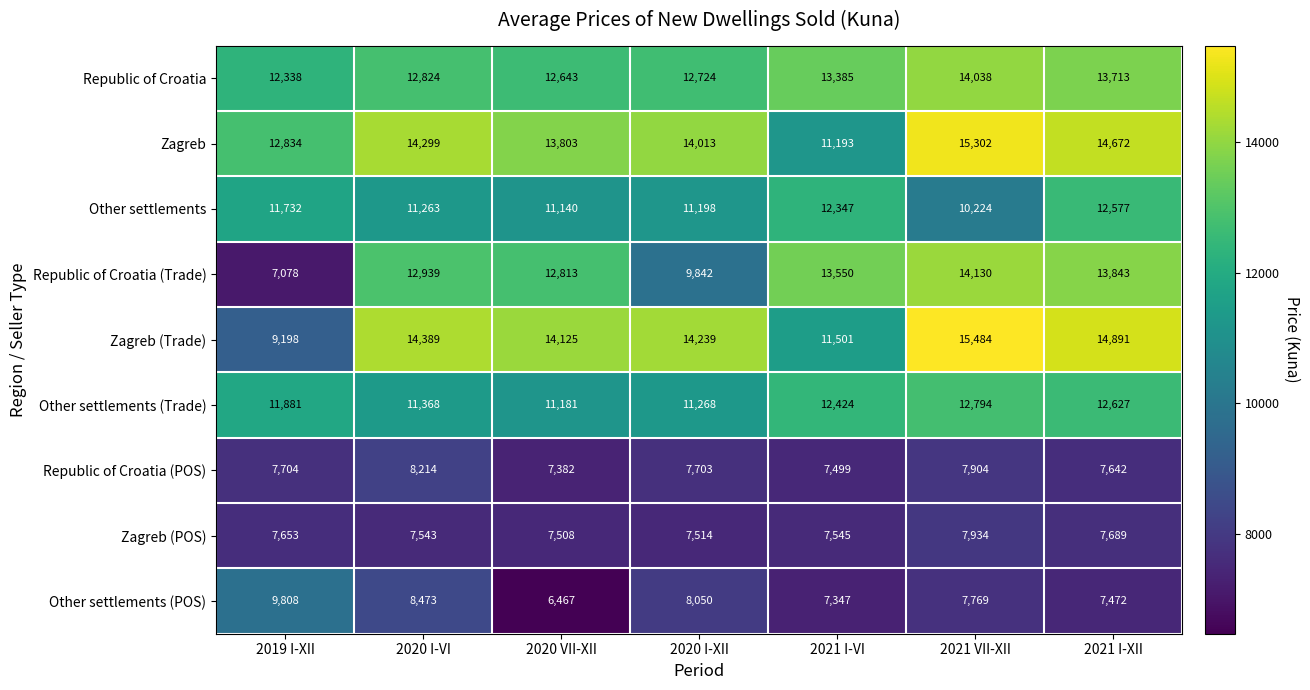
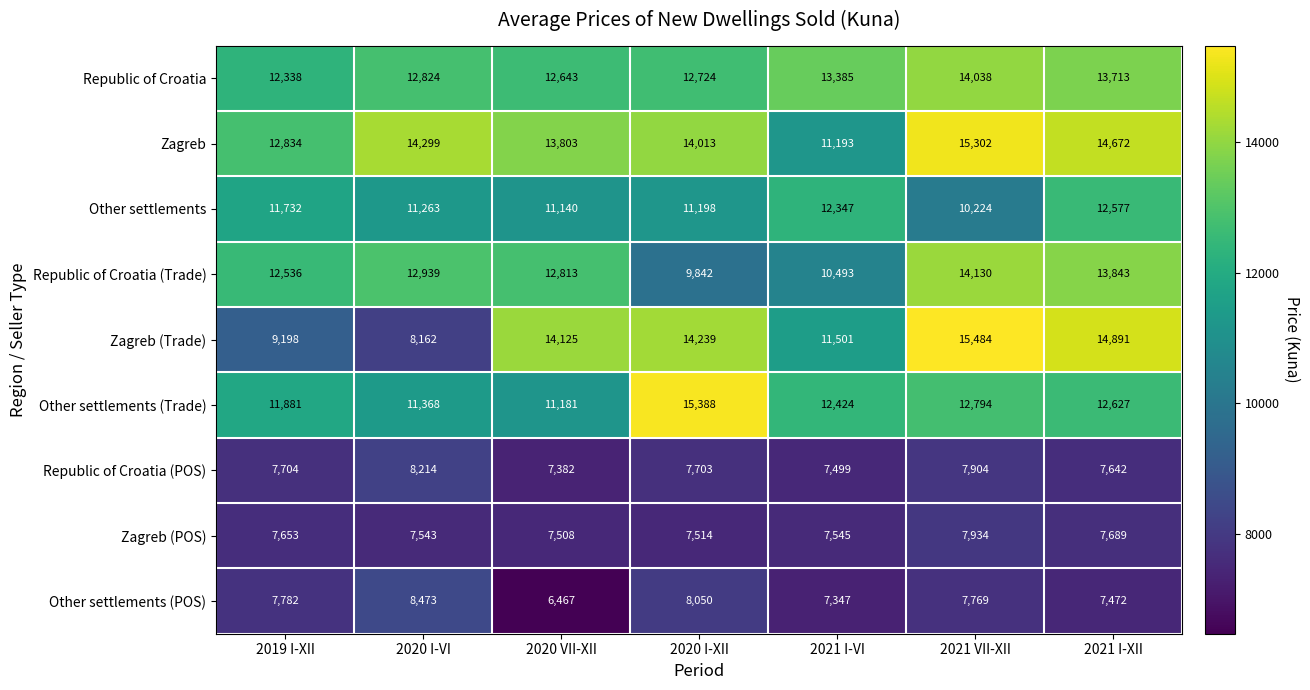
  {
    "Republic of Croatia": {
      "2019 I-XII": "12,338",
      "2020 I-VI": "12,824",
      "2020 VII-XII": "12,643",
      "2020 I-XII": "12,724",
      "2021 I-VI": "13,385",
      "2021 VII-XII": "14,038",
      "2021 I-XII": "13,713"
    },
    "Zagreb": {
      "2019 I-XII": "12,834",
      "2020 I-VI": "14,299",
      "2020 VII-XII": "13,803",
      "2020 I-XII": "14,013",
      "2021 I-VI": "11,193",
      "2021 VII-XII": "15,302",
      "2021 I-XII": "14,672"
    },
    "Other settlements": {
      "2019 I-XII": "11,732",
      "2020 I-VI": "11,263",
      "2020 VII-XII": "11,140",
      "2020 I-XII": "11,198",
      "2021 I-VI": "12,347",
      "2021 VII-XII": "10,224",
      "2021 I-XII": "12,577"
    },
    "Republic of Croatia (Trade)": {
-     "2019 I-XII": "7,078",
+     "2019 I-XII": "12,536",
      "2020 I-VI": "12,939",
      "2020 VII-XII": "12,813",
      "2020 I-XII": "9,842",
-     "2021 I-VI": "13,550",
+     "2021 I-VI": "10,493",
      "2021 VII-XII": "14,130",
      "2021 I-XII": "13,843"
    },
    "Zagreb (Trade)": {
      "2019 I-XII": "9,198",
-     "2020 I-VI": "14,389",
+     "2020 I-VI": "8,162",
      "2020 VII-XII": "14,125",
      "2020 I-XII": "14,239",
      "2021 I-VI": "11,501",
      "2021 VII-XII": "15,484",
      "2021 I-XII": "14,891"
    },
    "Other settlements (Trade)": {
      "2019 I-XII": "11,881",
      "2020 I-VI": "11,368",
      "2020 VII-XII": "11,181",
-     "2020 I-XII": "11,268",
+     "2020 I-XII": "15,388",
      "2021 I-VI": "12,424",
      "2021 VII-XII": "12,794",
      "2021 I-XII": "12,627"
    },
    "Republic of Croatia (POS)": {
      "2019 I-XII": "7,704",
      "2020 I-VI": "8,214",
      "2020 VII-XII": "7,382",
      "2020 I-XII": "7,703",
      "2021 I-VI": "7,499",
      "2021 VII-XII": "7,904",
      "2021 I-XII": "7,642"
    },
    "Zagreb (POS)": {
      "2019 I-XII": "7,653",
      "2020 I-VI": "7,543",
      "2020 VII-XII": "7,508",
      "2020 I-XII": "7,514",
      "2021 I-VI": "7,545",
      "2021 VII-XII": "7,934",
      "2021 I-XII": "7,689"
    },
    "Other settlements (POS)": {
-     "2019 I-XII": "9,808",
+     "2019 I-XII": "7,782",
      "2020 I-VI": "8,473",
      "2020 VII-XII": "6,467",
      "2020 I-XII": "8,050",
      "2021 I-VI": "7,347",
      "2021 VII-XII": "7,769",
      "2021 I-XII": "7,472"
    }
  }
